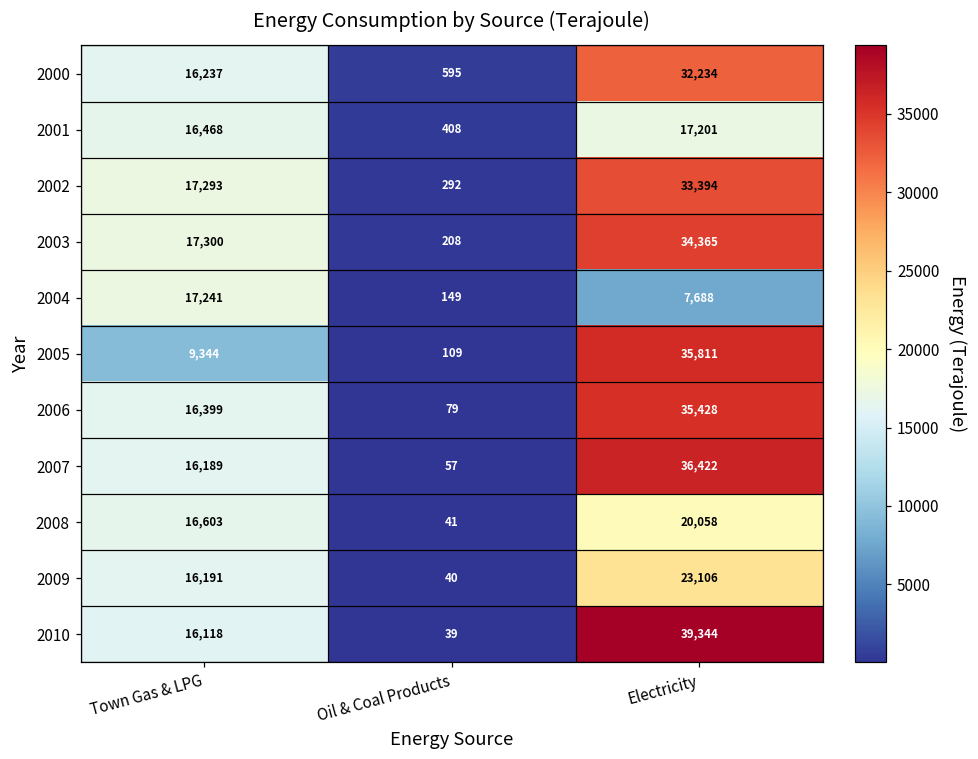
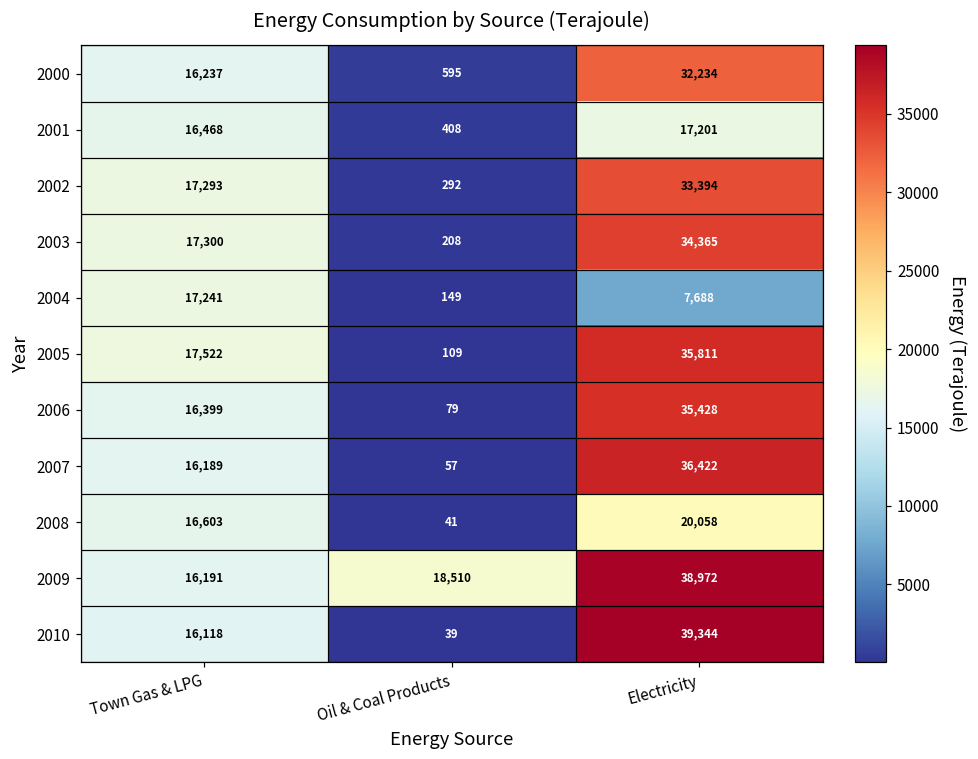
  {
    "2000": {
      "Town Gas & LPG": "16,237",
      "Oil & Coal Products": "595",
      "Electricity": "32,234"
    },
    "2001": {
      "Town Gas & LPG": "16,468",
      "Oil & Coal Products": "408",
      "Electricity": "17,201"
    },
    "2002": {
      "Town Gas & LPG": "17,293",
      "Oil & Coal Products": "292",
      "Electricity": "33,394"
    },
    "2003": {
      "Town Gas & LPG": "17,300",
      "Oil & Coal Products": "208",
      "Electricity": "34,365"
    },
    "2004": {
      "Town Gas & LPG": "17,241",
      "Oil & Coal Products": "149",
      "Electricity": "7,688"
    },
    "2005": {
-     "Town Gas & LPG": "9,344",
+     "Town Gas & LPG": "17,522",
      "Oil & Coal Products": "109",
      "Electricity": "35,811"
    },
    "2006": {
      "Town Gas & LPG": "16,399",
      "Oil & Coal Products": "79",
      "Electricity": "35,428"
    },
    "2007": {
      "Town Gas & LPG": "16,189",
      "Oil & Coal Products": "57",
      "Electricity": "36,422"
    },
    "2008": {
      "Town Gas & LPG": "16,603",
      "Oil & Coal Products": "41",
      "Electricity": "20,058"
    },
    "2009": {
      "Town Gas & LPG": "16,191",
-     "Oil & Coal Products": "40",
-     "Electricity": "23,106"
+     "Oil & Coal Products": "18,510",
+     "Electricity": "38,972"
    },
    "2010": {
      "Town Gas & LPG": "16,118",
      "Oil & Coal Products": "39",
      "Electricity": "39,344"
    }
  }
